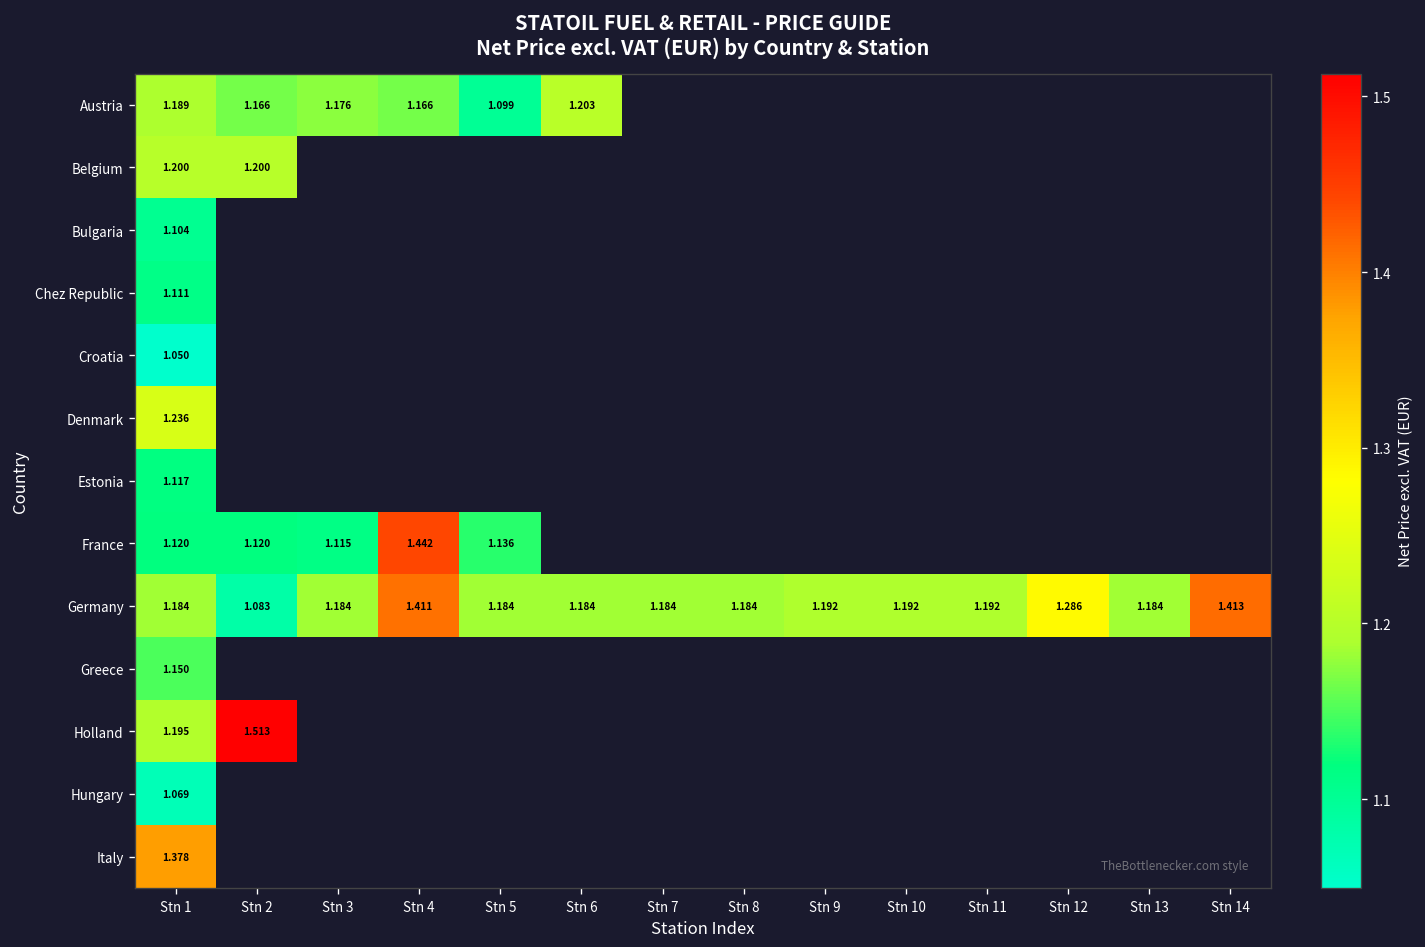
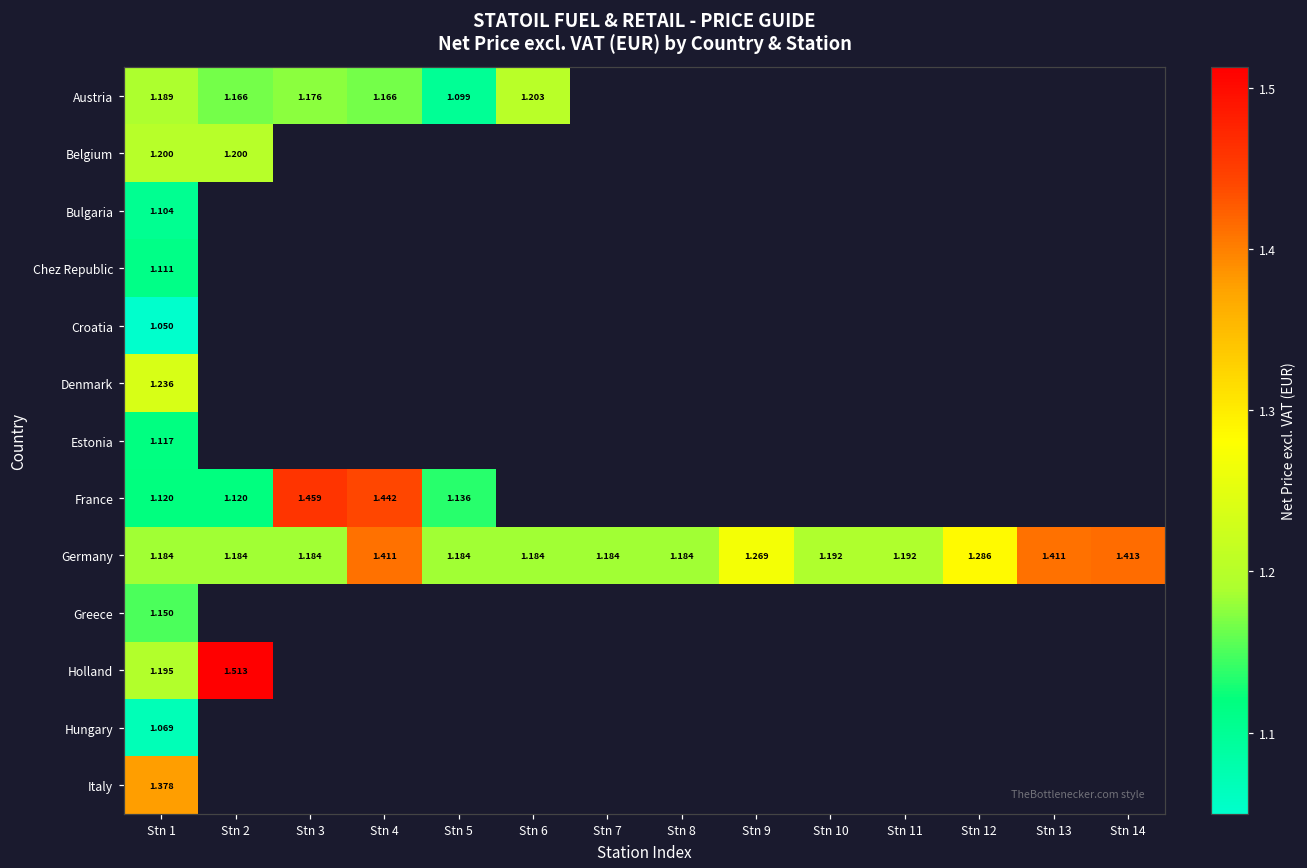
  {
    "Austria": {
      "Stn 1": 1.189,
      "Stn 2": 1.166,
      "Stn 3": 1.176,
      "Stn 4": 1.166,
      "Stn 5": 1.099,
      "Stn 6": 1.203
    },
    "Belgium": {
      "Stn 1": 1.200,
      "Stn 2": 1.200
    },
    "Bulgaria": {
      "Stn 1": 1.104
    },
    "Chez Republic": {
      "Stn 1": 1.111
    },
    "Croatia": {
      "Stn 1": 1.050
    },
    "Denmark": {
      "Stn 1": 1.236
    },
    "Estonia": {
      "Stn 1": 1.117
    },
    "France": {
      "Stn 1": 1.120,
      "Stn 2": 1.120,
-     "Stn 3": 1.115,
+     "Stn 3": 1.459,
      "Stn 4": 1.442,
      "Stn 5": 1.136
    },
    "Germany": {
      "Stn 1": 1.184,
-     "Stn 2": 1.083,
+     "Stn 2": 1.184,
      "Stn 3": 1.184,
      "Stn 4": 1.411,
      "Stn 5": 1.184,
      "Stn 6": 1.184,
      "Stn 7": 1.184,
      "Stn 8": 1.184,
-     "Stn 9": 1.192,
+     "Stn 9": 1.269,
      "Stn 10": 1.192,
      "Stn 11": 1.192,
      "Stn 12": 1.286,
-     "Stn 13": 1.184,
+     "Stn 13": 1.411,
      "Stn 14": 1.413
    },
    "Greece": {
      "Stn 1": 1.150
    },
    "Holland": {
      "Stn 1": 1.195,
      "Stn 2": 1.513
    },
    "Hungary": {
      "Stn 1": 1.069
    },
    "Italy": {
      "Stn 1": 1.378
    }
  }
